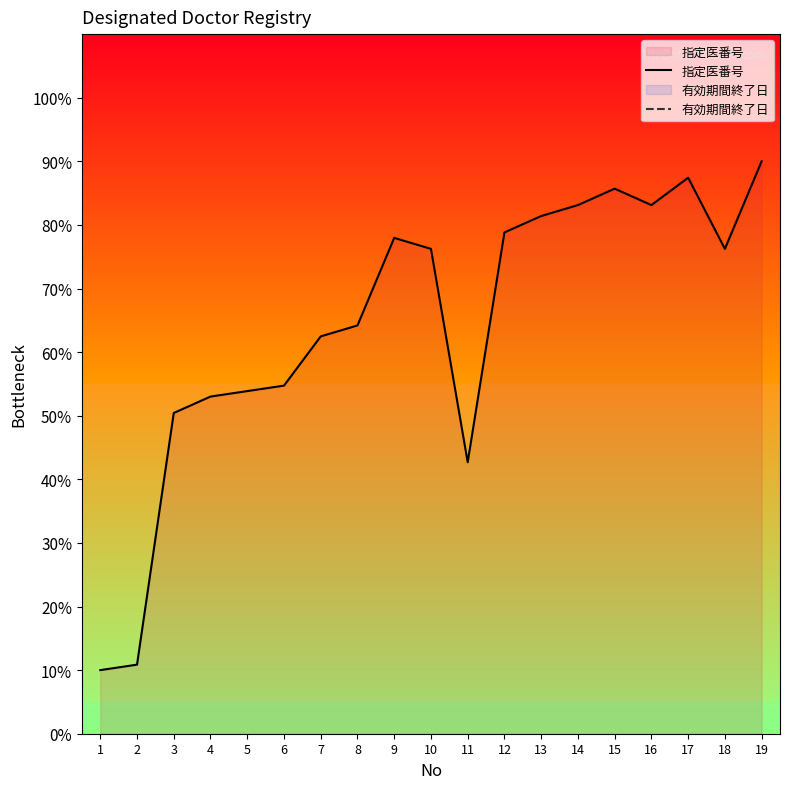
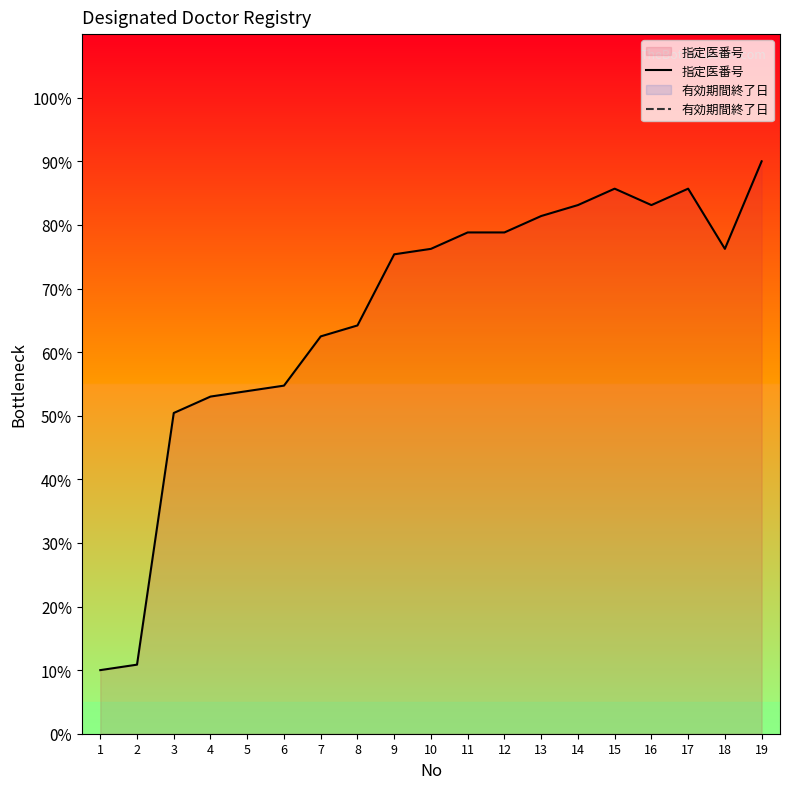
  {
    "1": "10%",
    "2": "11%",
    "3": "50%",
    "4": "53%",
    "5": "54%",
    "6": "55%",
    "7": "62%",
    "8": "64%",
-   "9": "78%",
+   "9": "75%",
    "10": "76%",
-   "11": "43%",
+   "11": "79%",
    "12": "79%",
    "13": "81%",
    "14": "83%",
    "15": "86%",
    "16": "83%",
-   "17": "87%",
+   "17": "86%",
    "18": "76%",
    "19": "90%"
  }
